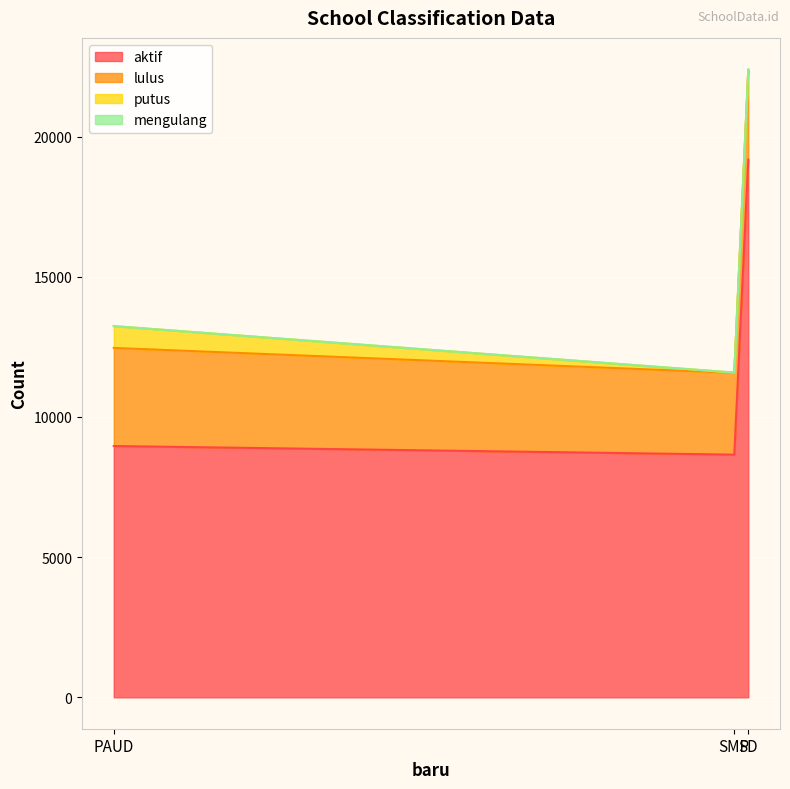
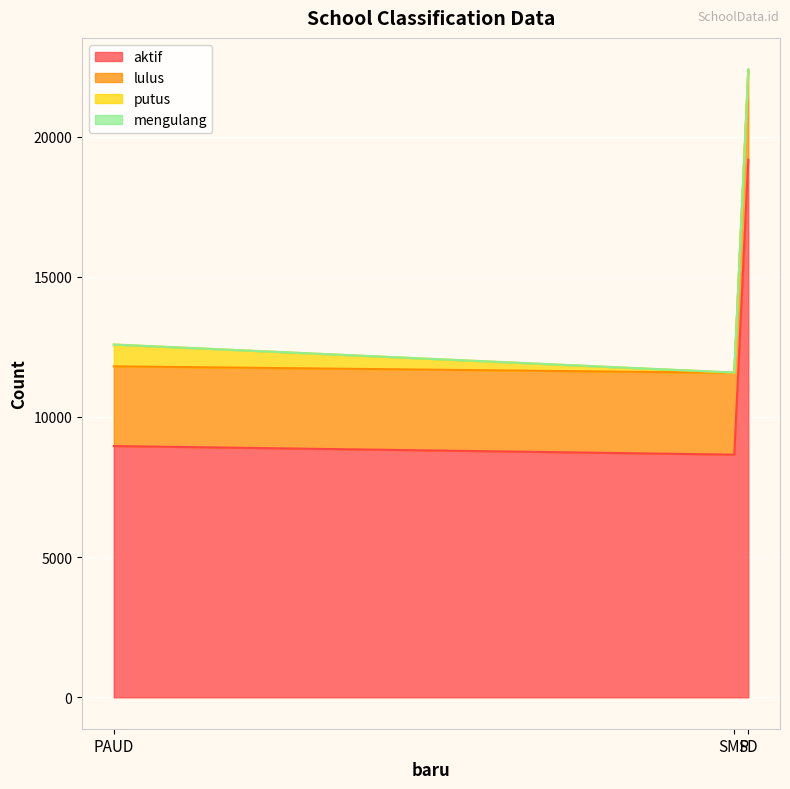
  {
    "aktif": {
      "PAUD": 9000
    },
    "lulus": {
-     "PAUD": 3500
+     "PAUD": 2800
    }
  }
